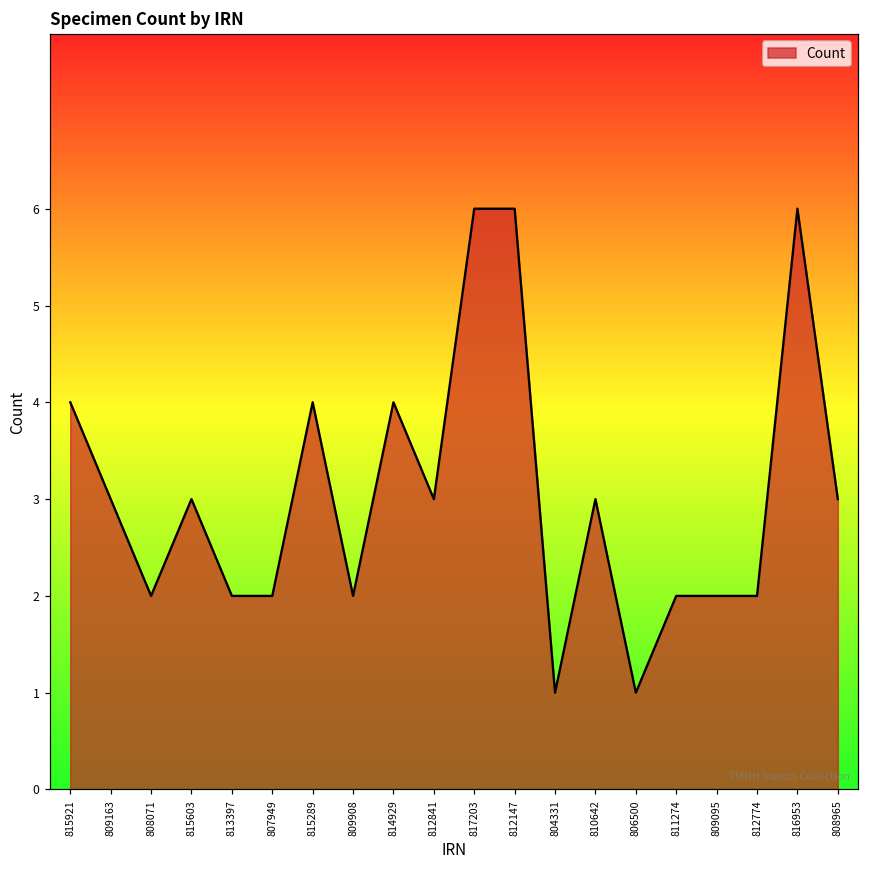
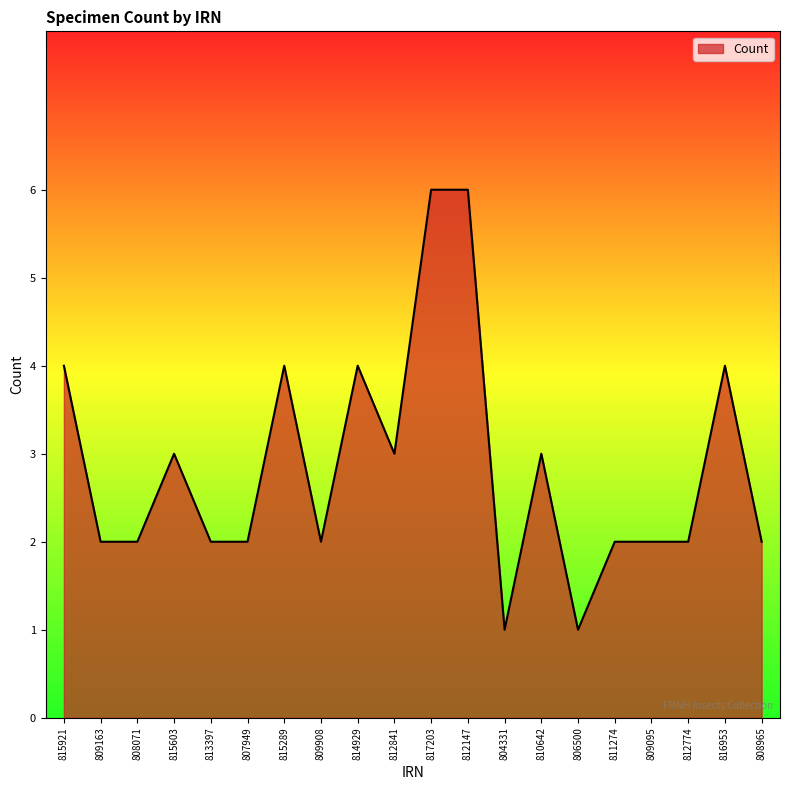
  {
    "815921": 4,
-   "809163": 3,
+   "809163": 2,
    "808071": 2,
    "815603": 3,
    "813397": 2,
    "807949": 2,
    "815289": 4,
    "809908": 2,
    "814929": 4,
    "812841": 3,
    "817203": 6,
    "812147": 6,
    "804331": 1,
    "810642": 3,
    "806500": 1,
    "811274": 2,
    "809095": 2,
    "812774": 2,
-   "816953": 6,
-   "808965": 3
+   "816953": 4,
+   "808965": 2
  }
